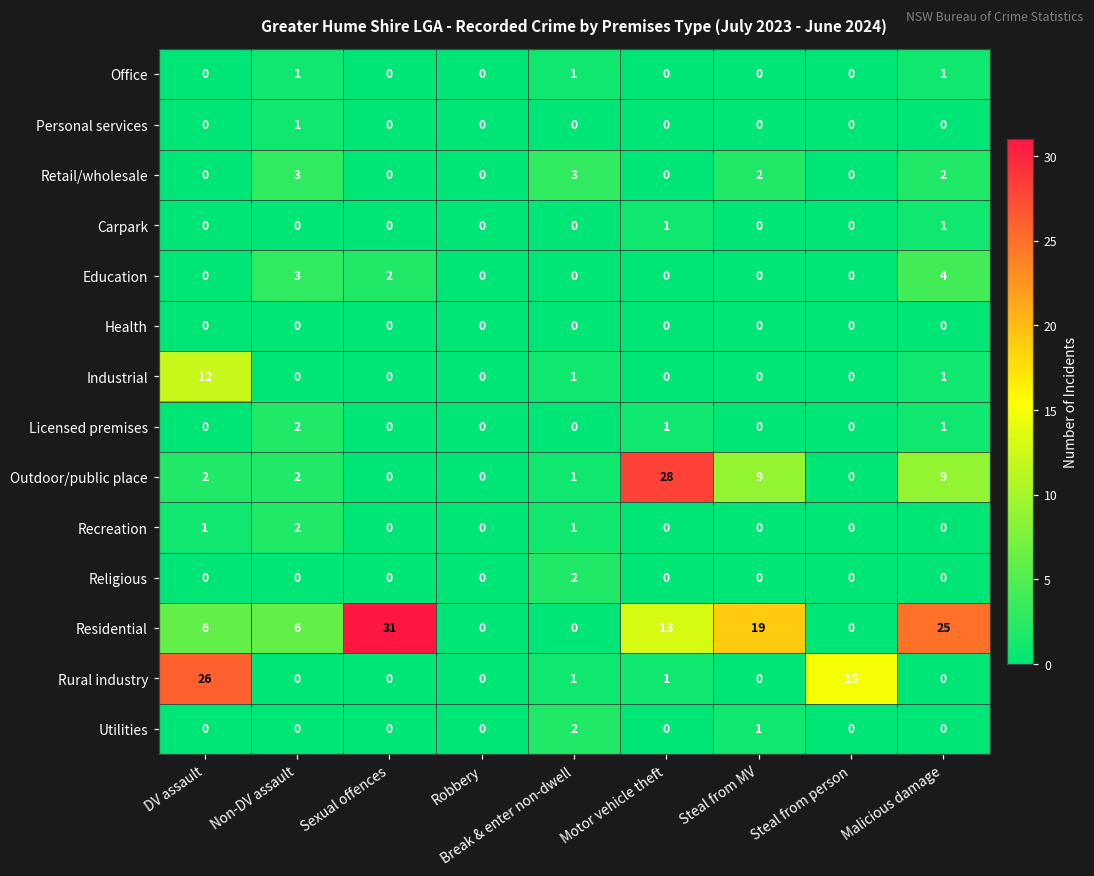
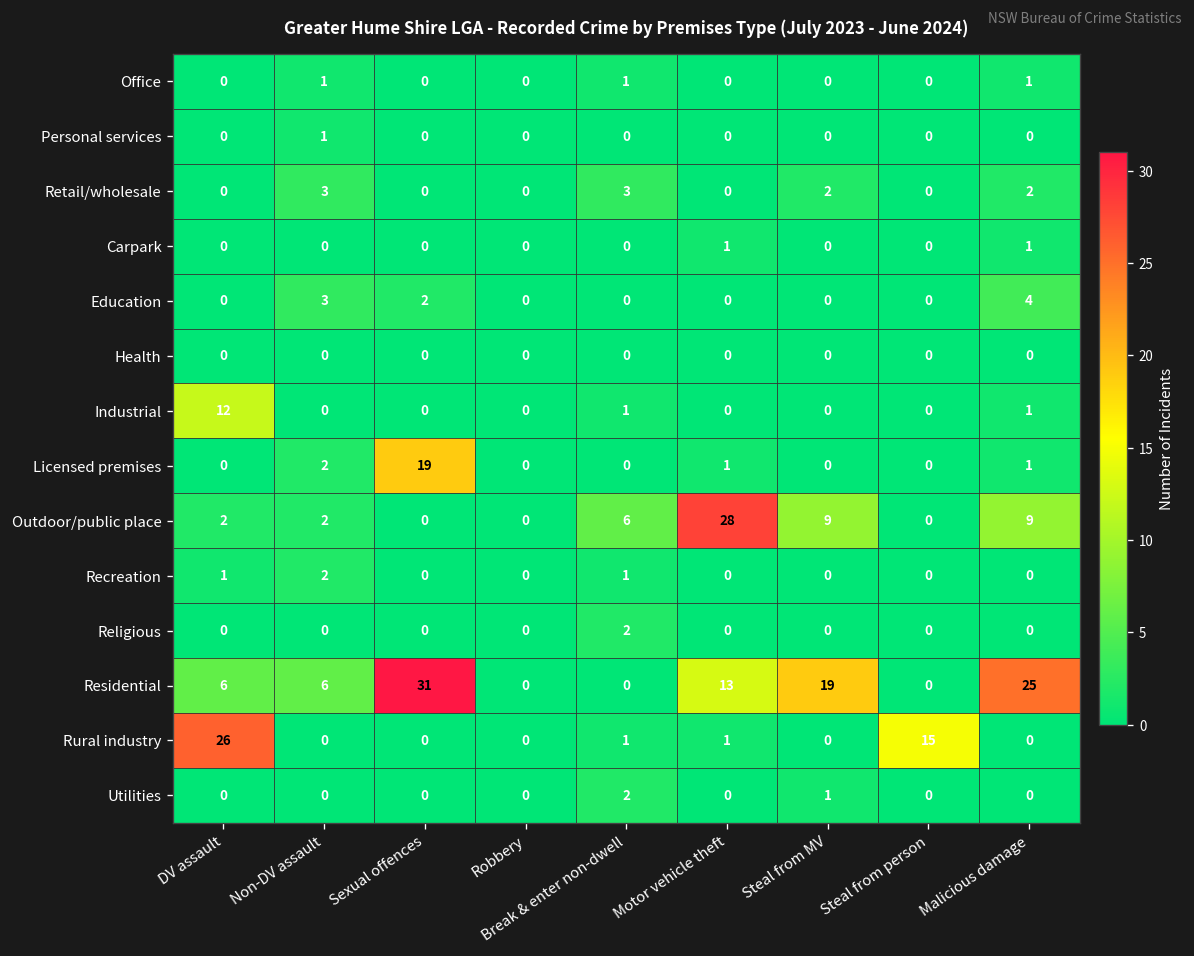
  {
    "Office": {
      "DV assault": 0,
      "Non-DV assault": 1,
      "Sexual offences": 0,
      "Robbery": 0,
      "Break & enter non-dwell": 1,
      "Motor vehicle theft": 0,
      "Steal from MV": 0,
      "Steal from person": 0,
      "Malicious damage": 1
    },
    "Personal services": {
      "DV assault": 0,
      "Non-DV assault": 1,
      "Sexual offences": 0,
      "Robbery": 0,
      "Break & enter non-dwell": 0,
      "Motor vehicle theft": 0,
      "Steal from MV": 0,
      "Steal from person": 0,
      "Malicious damage": 0
    },
    "Retail/wholesale": {
      "DV assault": 0,
      "Non-DV assault": 3,
      "Sexual offences": 0,
      "Robbery": 0,
      "Break & enter non-dwell": 3,
      "Motor vehicle theft": 0,
      "Steal from MV": 2,
      "Steal from person": 0,
      "Malicious damage": 2
    },
    "Carpark": {
      "DV assault": 0,
      "Non-DV assault": 0,
      "Sexual offences": 0,
      "Robbery": 0,
      "Break & enter non-dwell": 0,
      "Motor vehicle theft": 1,
      "Steal from MV": 0,
      "Steal from person": 0,
      "Malicious damage": 1
    },
    "Education": {
      "DV assault": 0,
      "Non-DV assault": 3,
      "Sexual offences": 2,
      "Robbery": 0,
      "Break & enter non-dwell": 0,
      "Motor vehicle theft": 0,
      "Steal from MV": 0,
      "Steal from person": 0,
      "Malicious damage": 4
    },
    "Health": {
      "DV assault": 0,
      "Non-DV assault": 0,
      "Sexual offences": 0,
      "Robbery": 0,
      "Break & enter non-dwell": 0,
      "Motor vehicle theft": 0,
      "Steal from MV": 0,
      "Steal from person": 0,
      "Malicious damage": 0
    },
    "Industrial": {
      "DV assault": 12,
      "Non-DV assault": 0,
      "Sexual offences": 0,
      "Robbery": 0,
      "Break & enter non-dwell": 1,
      "Motor vehicle theft": 0,
      "Steal from MV": 0,
      "Steal from person": 0,
      "Malicious damage": 1
    },
    "Licensed premises": {
      "DV assault": 0,
      "Non-DV assault": 2,
-     "Sexual offences": 0,
+     "Sexual offences": 19,
      "Robbery": 0,
      "Break & enter non-dwell": 0,
      "Motor vehicle theft": 1,
      "Steal from MV": 0,
      "Steal from person": 0,
      "Malicious damage": 1
    },
    "Outdoor/public place": {
      "DV assault": 2,
      "Non-DV assault": 2,
      "Sexual offences": 0,
      "Robbery": 0,
-     "Break & enter non-dwell": 1,
+     "Break & enter non-dwell": 6,
      "Motor vehicle theft": 28,
      "Steal from MV": 9,
      "Steal from person": 0,
      "Malicious damage": 9
    },
    "Recreation": {
      "DV assault": 1,
      "Non-DV assault": 2,
      "Sexual offences": 0,
      "Robbery": 0,
      "Break & enter non-dwell": 1,
      "Motor vehicle theft": 0,
      "Steal from MV": 0,
      "Steal from person": 0,
      "Malicious damage": 0
    },
    "Religious": {
      "DV assault": 0,
      "Non-DV assault": 0,
      "Sexual offences": 0,
      "Robbery": 0,
      "Break & enter non-dwell": 2,
      "Motor vehicle theft": 0,
      "Steal from MV": 0,
      "Steal from person": 0,
      "Malicious damage": 0
    },
    "Residential": {
      "DV assault": 6,
      "Non-DV assault": 6,
      "Sexual offences": 31,
      "Robbery": 0,
      "Break & enter non-dwell": 0,
      "Motor vehicle theft": 13,
      "Steal from MV": 19,
      "Steal from person": 0,
      "Malicious damage": 25
    },
    "Rural industry": {
      "DV assault": 26,
      "Non-DV assault": 0,
      "Sexual offences": 0,
      "Robbery": 0,
      "Break & enter non-dwell": 1,
      "Motor vehicle theft": 1,
      "Steal from MV": 0,
      "Steal from person": 15,
      "Malicious damage": 0
    },
    "Utilities": {
      "DV assault": 0,
      "Non-DV assault": 0,
      "Sexual offences": 0,
      "Robbery": 0,
      "Break & enter non-dwell": 2,
      "Motor vehicle theft": 0,
      "Steal from MV": 1,
      "Steal from person": 0,
      "Malicious damage": 0
    }
  }
